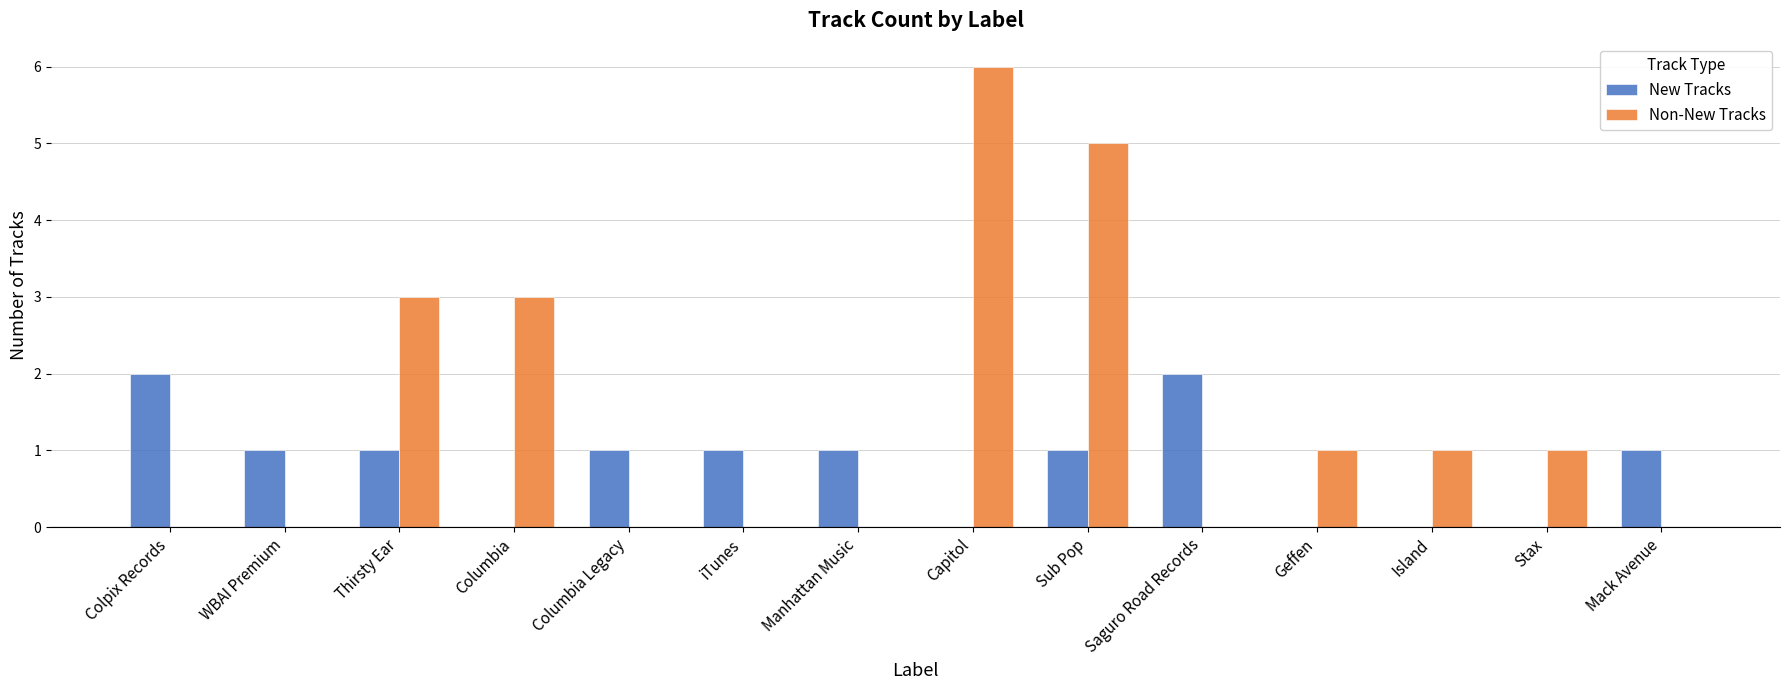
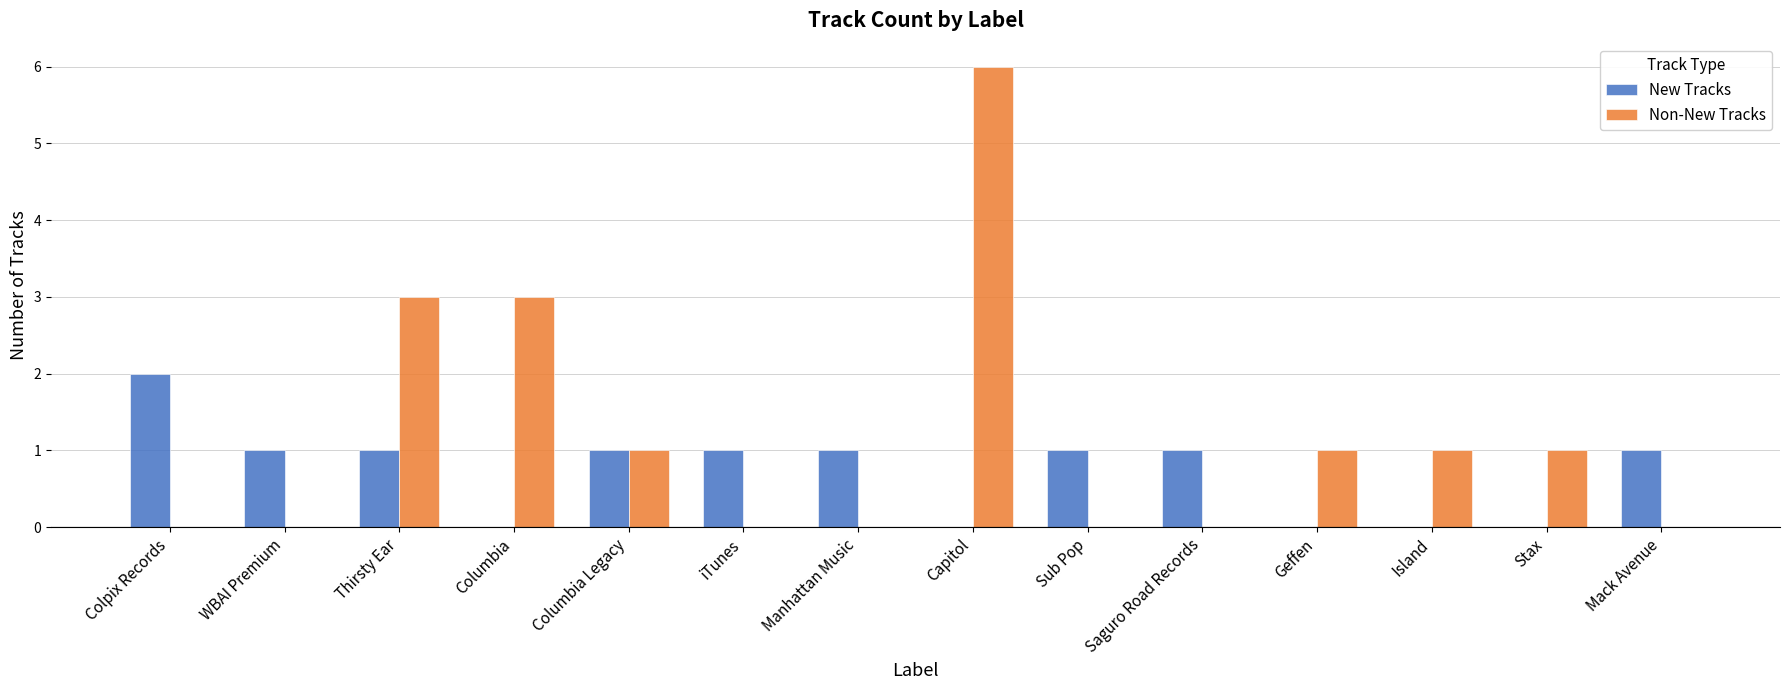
  {
    "New Tracks": {
      "Colpix Records": 2,
      "WBAI Premium": 1,
      "Thirsty Ear": 1,
      "Columbia": 0,
      "Columbia Legacy": 1,
      "iTunes": 1,
      "Manhattan Music": 1,
      "Capitol": 0,
      "Sub Pop": 1,
-     "Saguro Road Records": 2,
+     "Saguro Road Records": 1,
      "Geffen": 0,
      "Island": 0,
      "Stax": 0,
      "Mack Avenue": 1
    },
    "Non-New Tracks": {
      "Colpix Records": 0,
      "WBAI Premium": 0,
      "Thirsty Ear": 3,
      "Columbia": 3,
-     "Columbia Legacy": 0,
+     "Columbia Legacy": 1,
      "iTunes": 0,
      "Manhattan Music": 0,
      "Capitol": 6,
-     "Sub Pop": 5,
+     "Sub Pop": 0,
      "Saguro Road Records": 0,
      "Geffen": 1,
      "Island": 1,
      "Stax": 1,
      "Mack Avenue": 0
    }
  }
